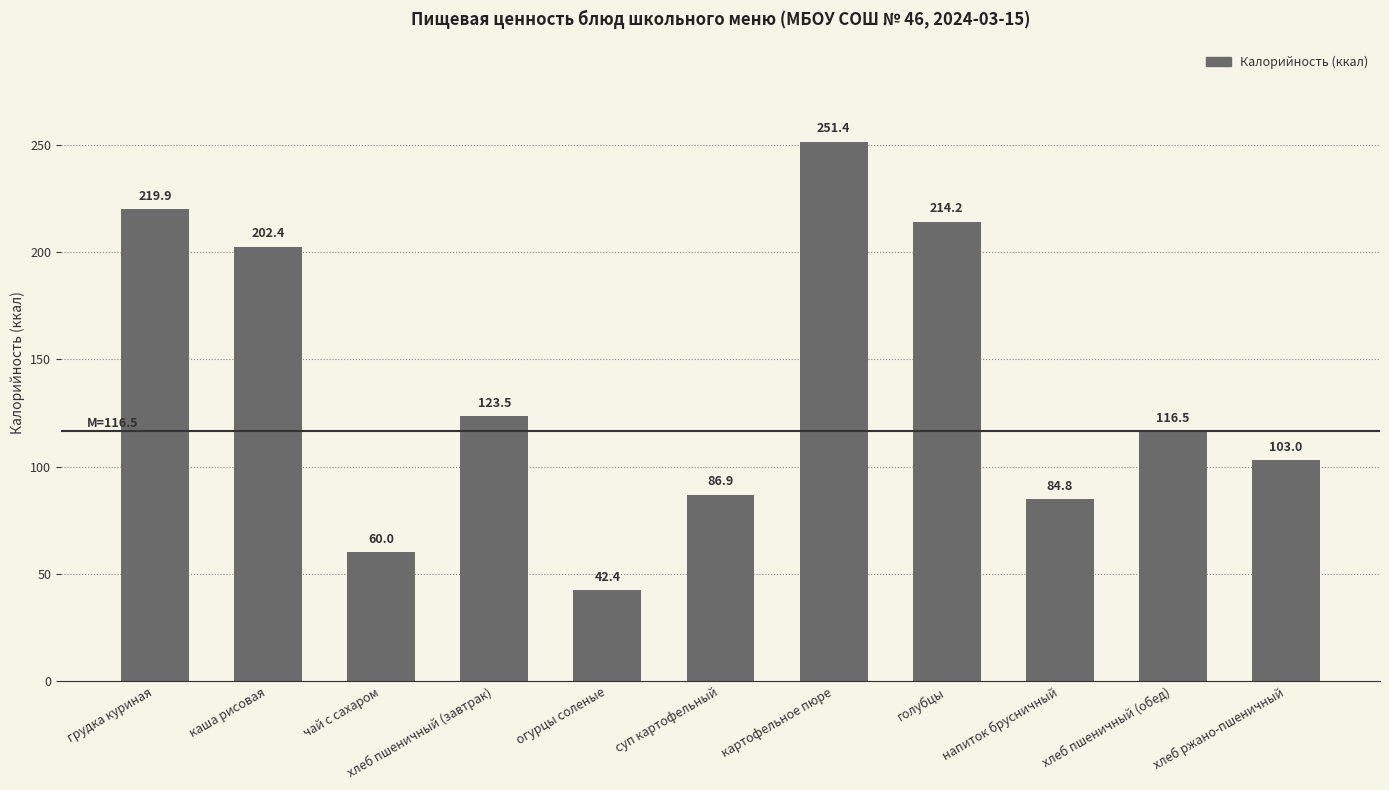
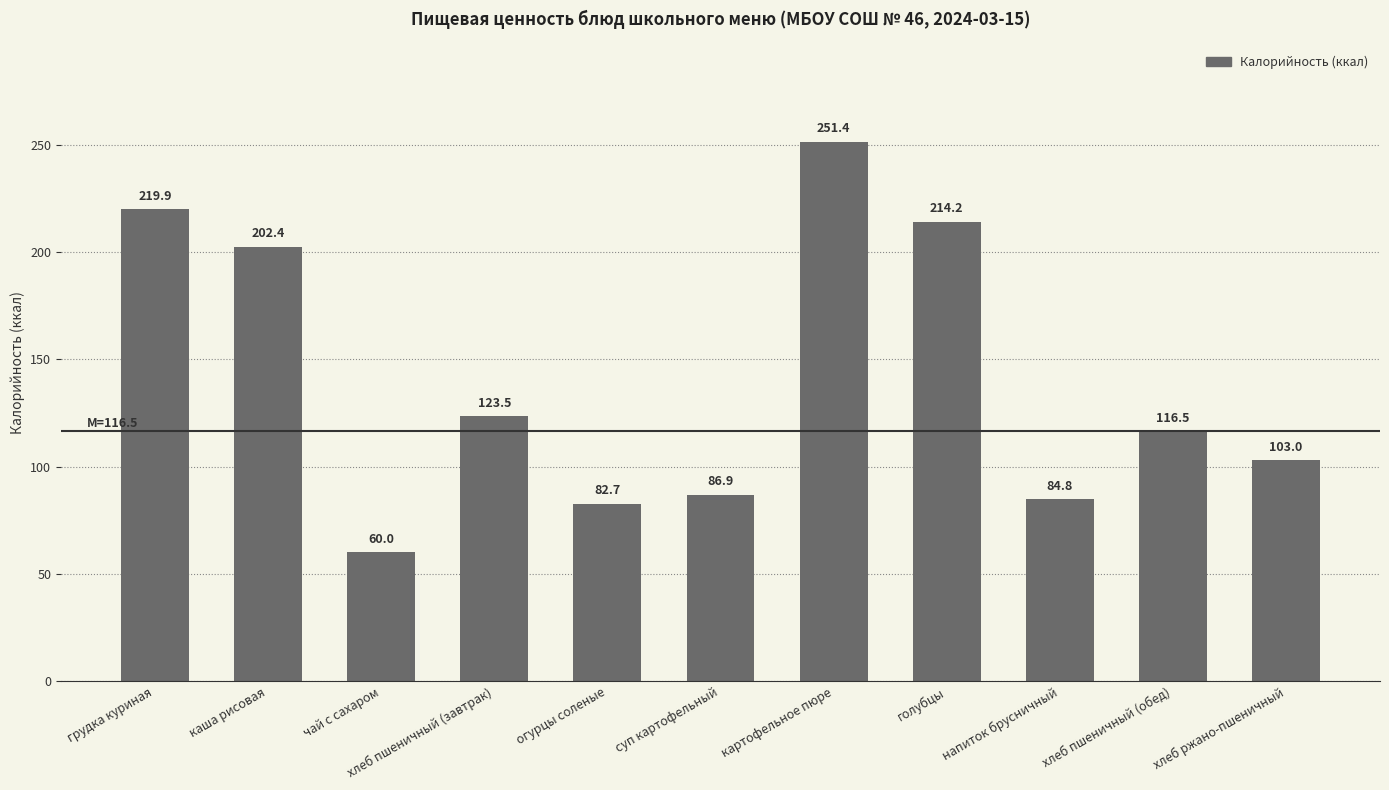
  {
    "грудка куриная": 219.9,
    "каша рисовая": 202.4,
    "чай с сахаром": 60.0,
    "хлеб пшеничный (завтрак)": 123.5,
-   "огурцы соленые": 42.4,
+   "огурцы соленые": 82.7,
    "суп картофельный": 86.9,
    "картофельное пюре": 251.4,
    "голубцы": 214.2,
    "напиток брусничный": 84.8,
    "хлеб пшеничный (обед)": 116.5,
    "хлеб ржано-пшеничный": 103.0
  }
